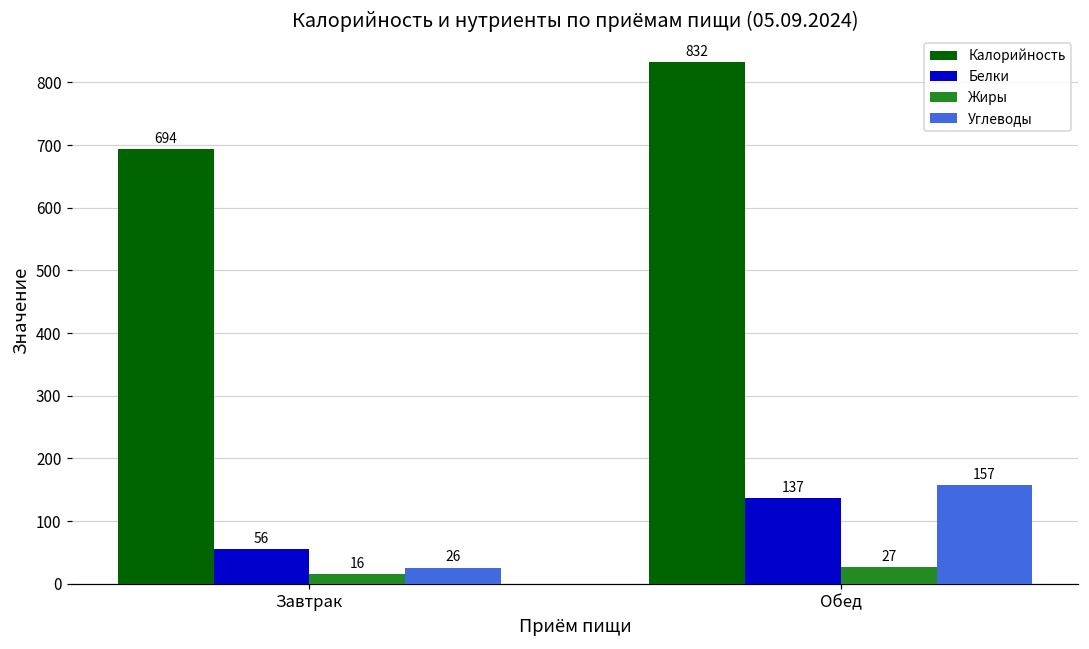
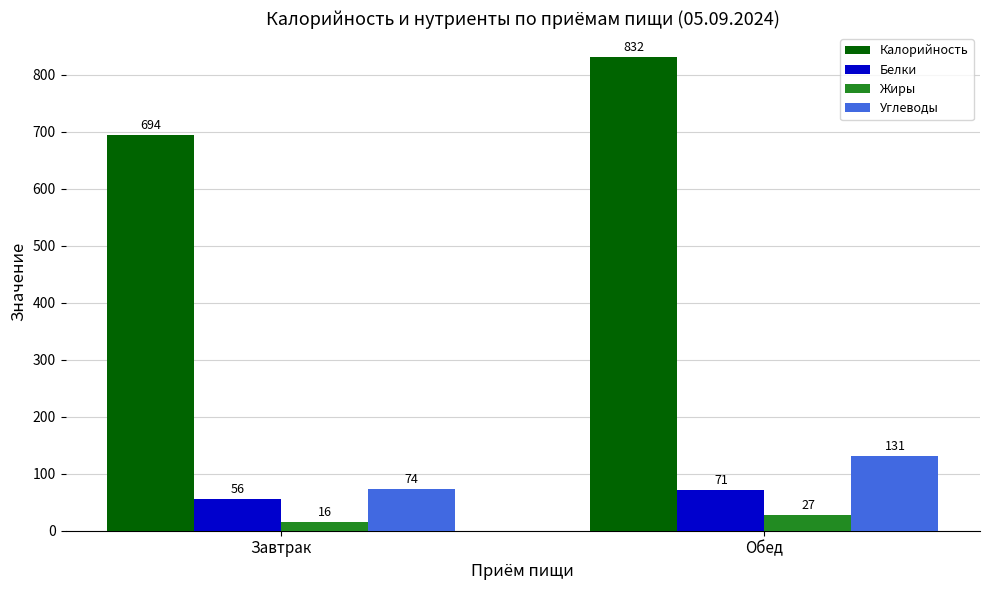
  {
    "Калорийность": {
      "Завтрак": 694,
      "Обед": 832
    },
    "Белки": {
      "Завтрак": 56,
-     "Обед": 137
+     "Обед": 71
    },
    "Жиры": {
      "Завтрак": 16,
      "Обед": 27
    },
    "Углеводы": {
-     "Завтрак": 26,
-     "Обед": 157
+     "Завтрак": 74,
+     "Обед": 131
    }
  }
